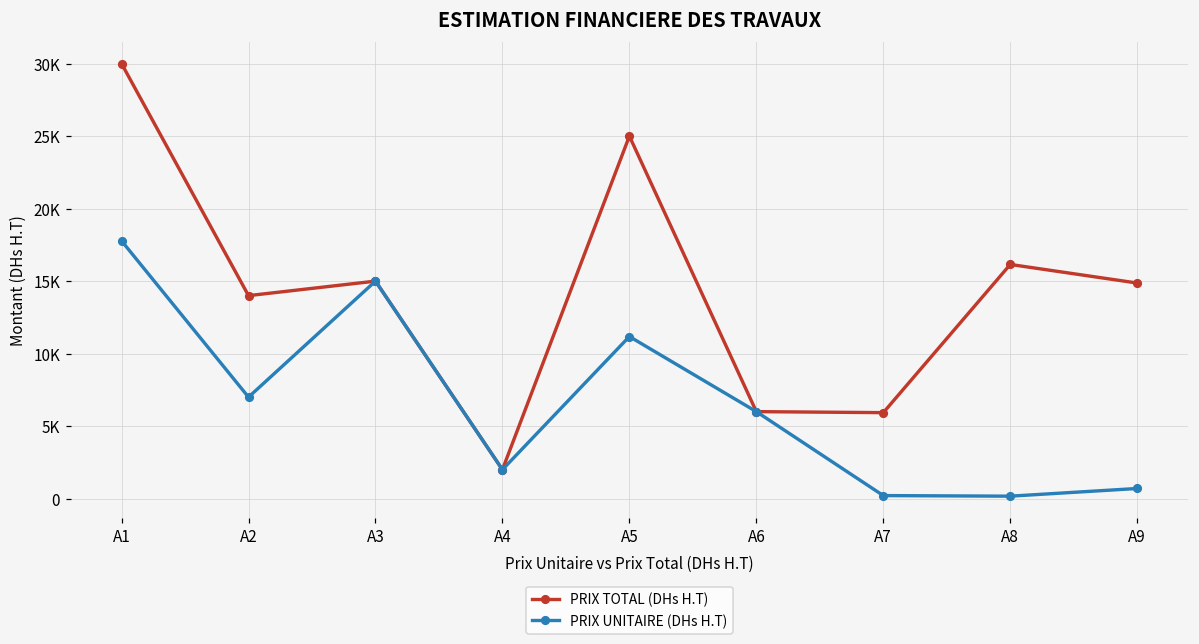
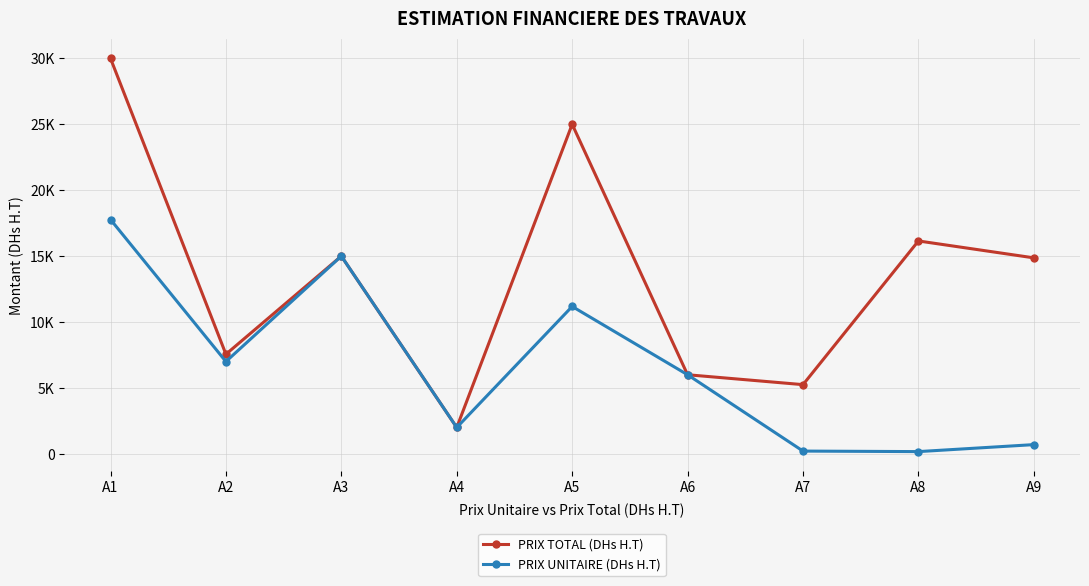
  {
    "PRIX TOTAL (DHs H.T)": {
      "A1": 30000,
-     "A2": 14000,
+     "A2": 7600,
      "A5": 25000,
-     "A7": 5900,
+     "A7": 5300,
      "A8": 16200,
      "A9": 14900
    },
    "PRIX UNITAIRE (DHs H.T)": {
      "A1": 17800,
      "A2": 7000,
      "A5": 11200,
      "A7": 200,
      "A8": 200,
      "A9": 700
    }
  }
